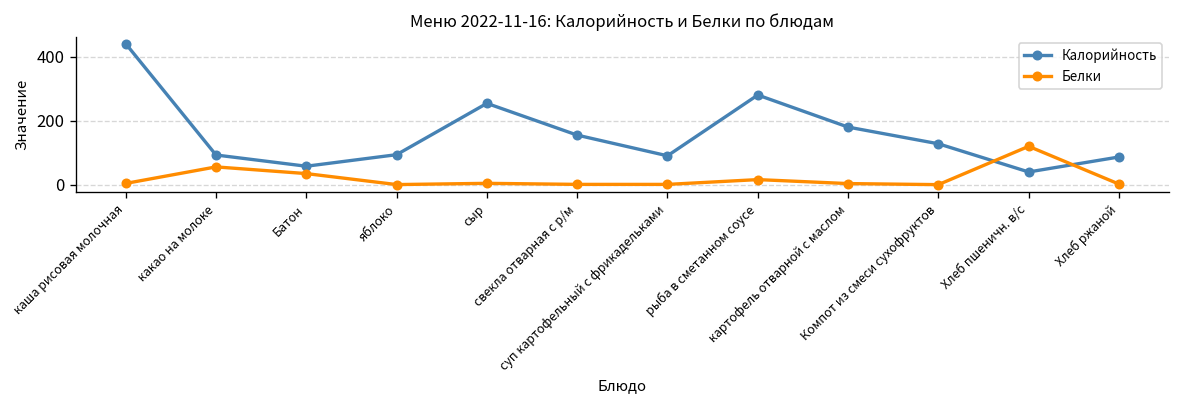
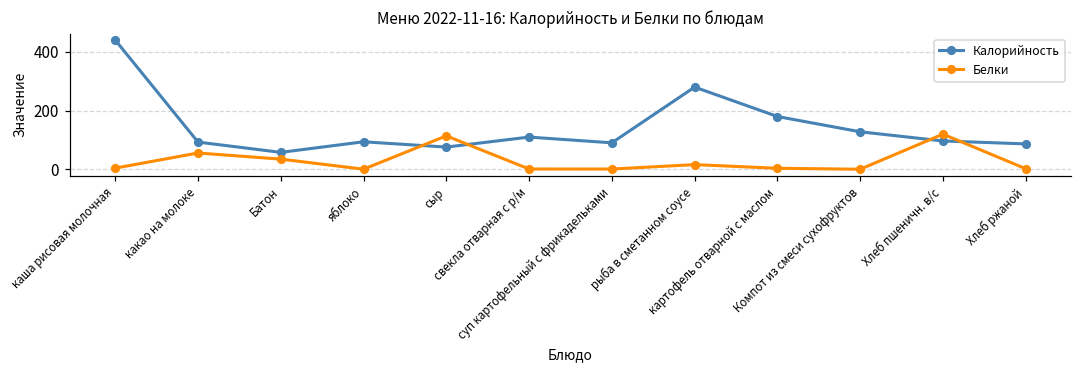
  {
    "Калорийность": {
      "каша рисовая молочная": 440,
      "какао на молоке": 90,
      "Батон": 60,
      "яблоко": 90,
-     "сыр": 250,
-     "свекла отварная с р/м": 160,
+     "сыр": 80,
+     "свекла отварная с р/м": 110,
      "суп картофельный с фрикадельками": 90,
      "рыба в сметанном соусе": 280,
      "картофель отварной с маслом": 180,
      "Компот из смеси сухофруктов": 130,
-     "Хлеб пшеничн. в/с": 40,
+     "Хлеб пшеничн. в/с": 100,
      "Хлеб ржаной": 90
    },
    "Белки": {
      "каша рисовая молочная": 0,
      "какао на молоке": 60,
      "Батон": 40,
      "яблоко": 0,
-     "сыр": 0,
+     "сыр": 110,
      "свекла отварная с р/м": 0,
      "суп картофельный с фрикадельками": 0,
      "рыба в сметанном соусе": 20,
      "картофель отварной с маслом": 0,
      "Компот из смеси сухофруктов": 0,
      "Хлеб пшеничн. в/с": 120,
      "Хлеб ржаной": 0
    }
  }
